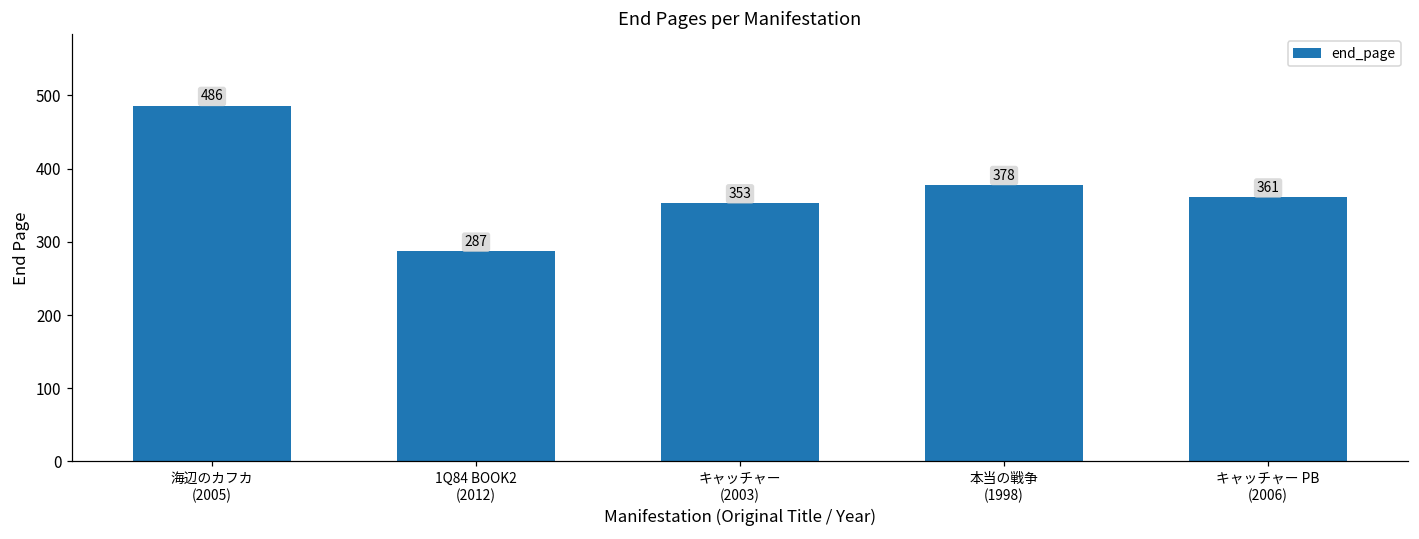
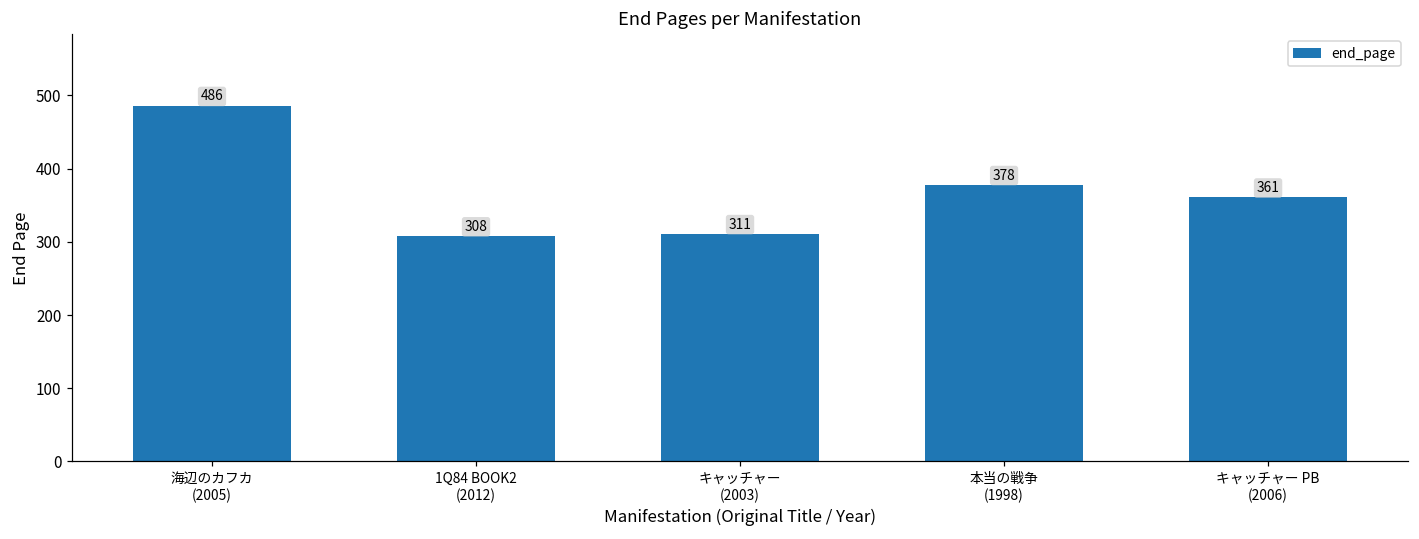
  {
-   "1Q84 BOOK2 (2012)": 287,
-   "キャッチャー (2003)": 353
+   "1Q84 BOOK2 (2012)": 308,
+   "キャッチャー (2003)": 311
  }
